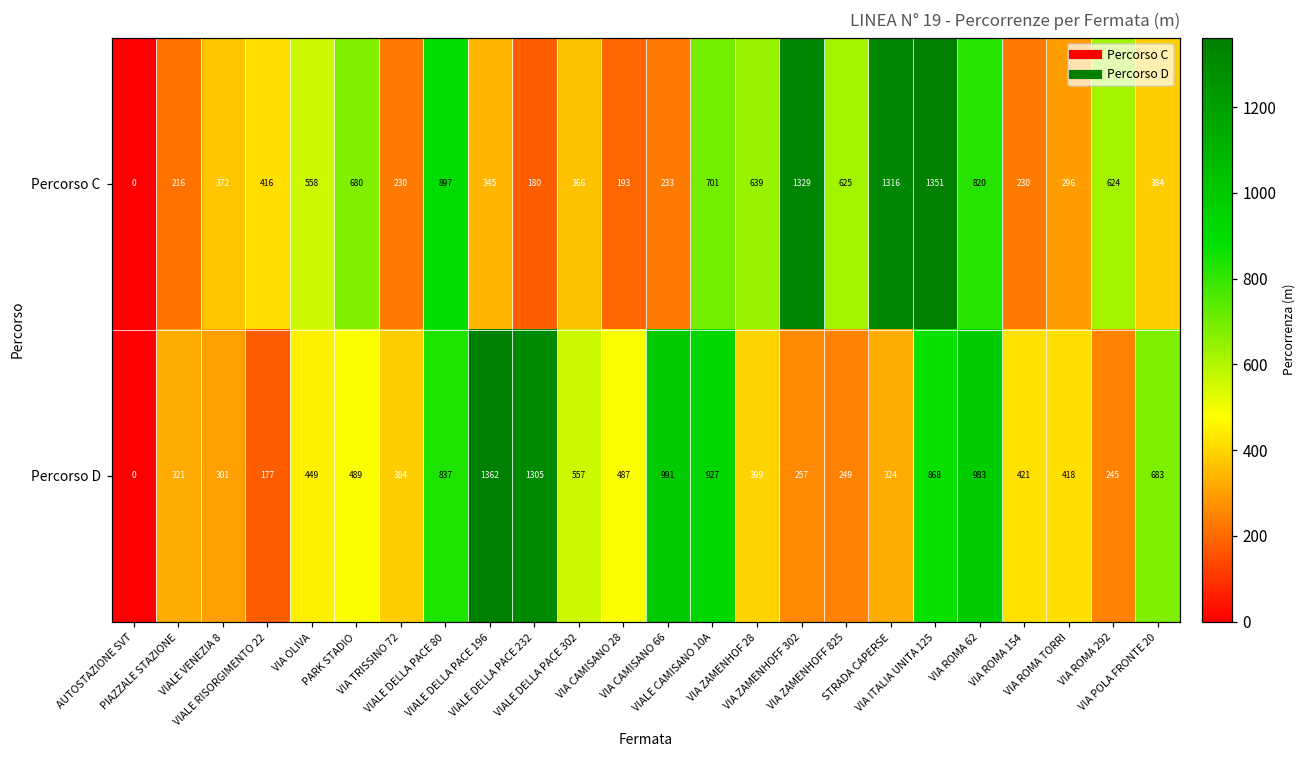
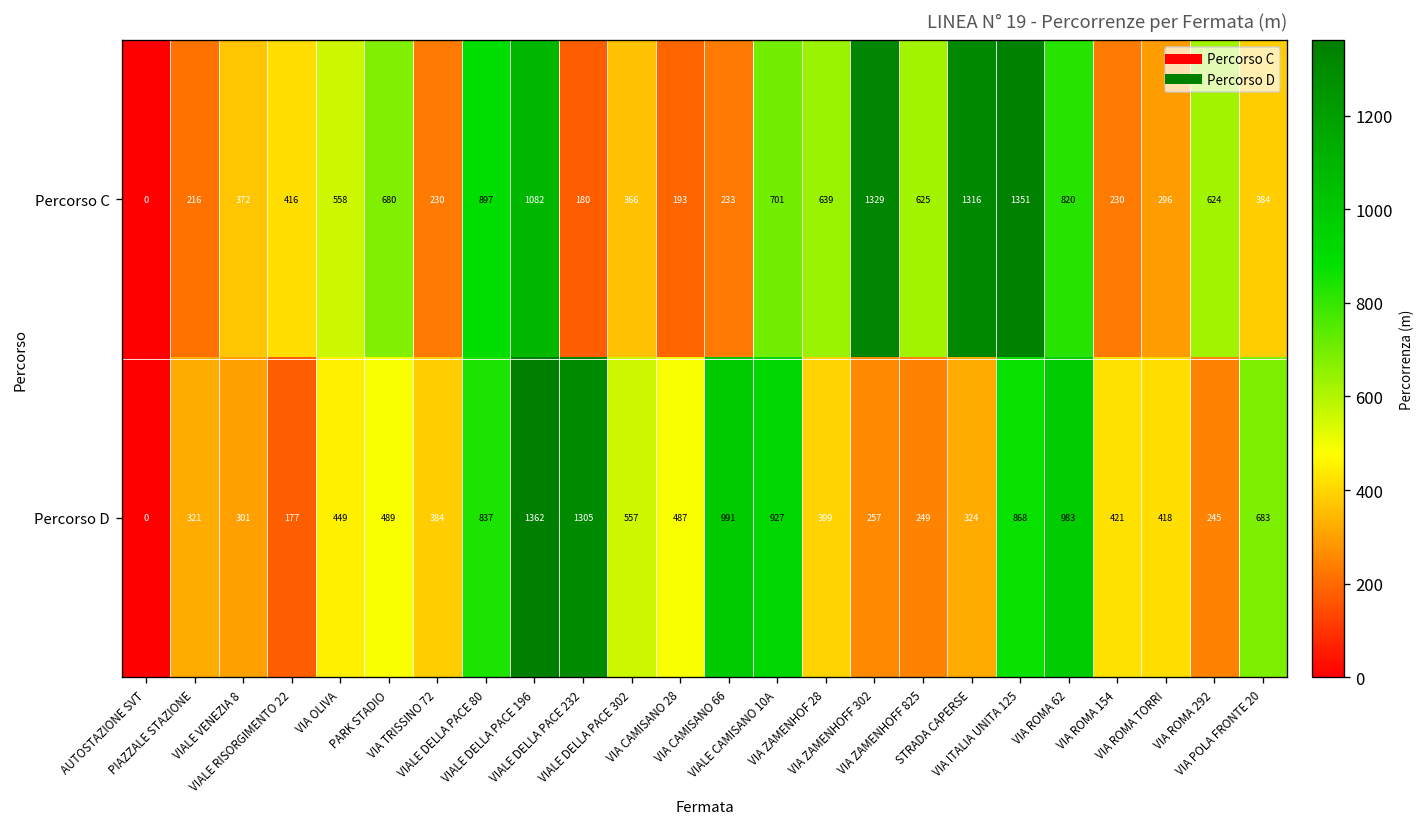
  {
    "Percorso C": {
      "AUTOSTAZIONE SVT": 0,
      "PIAZZALE STAZIONE": 216,
      "VIALE VENEZIA 8": 372,
      "VIALE RISORGIMENTO 22": 416,
      "VIA OLIVA": 558,
      "PARK STADIO": 680,
      "VIA TRISSINO 72": 230,
      "VIALE DELLA PACE 80": 897,
-     "VIALE DELLA PACE 196": 345,
+     "VIALE DELLA PACE 196": 1082,
      "VIALE DELLA PACE 232": 180,
      "VIALE DELLA PACE 302": 366,
      "VIA CAMISANO 28": 193,
      "VIA CAMISANO 66": 233,
      "VIALE CAMISANO 10A": 701,
      "VIA ZAMENHOF 28": 639,
      "VIA ZAMENHOFF 302": 1329,
      "VIA ZAMENHOFF 825": 625,
      "STRADA CAPERSE": 1316,
      "VIA ITALIA UNITA 125": 1351,
      "VIA ROMA 62": 820,
      "VIA ROMA 154": 230,
      "VIA ROMA TORRI": 296,
      "VIA ROMA 292": 624,
      "VIA POLA FRONTE 20": 384
    },
    "Percorso D": {
      "AUTOSTAZIONE SVT": 0,
      "PIAZZALE STAZIONE": 321,
      "VIALE VENEZIA 8": 301,
      "VIALE RISORGIMENTO 22": 177,
      "VIA OLIVA": 449,
      "PARK STADIO": 489,
      "VIA TRISSINO 72": 384,
      "VIALE DELLA PACE 80": 837,
      "VIALE DELLA PACE 196": 1362,
      "VIALE DELLA PACE 232": 1305,
      "VIALE DELLA PACE 302": 557,
      "VIA CAMISANO 28": 487,
      "VIA CAMISANO 66": 991,
      "VIALE CAMISANO 10A": 927,
      "VIA ZAMENHOF 28": 399,
      "VIA ZAMENHOFF 302": 257,
      "VIA ZAMENHOFF 825": 249,
      "STRADA CAPERSE": 324,
      "VIA ITALIA UNITA 125": 868,
      "VIA ROMA 62": 983,
      "VIA ROMA 154": 421,
      "VIA ROMA TORRI": 418,
      "VIA ROMA 292": 245,
      "VIA POLA FRONTE 20": 683
    }
  }
